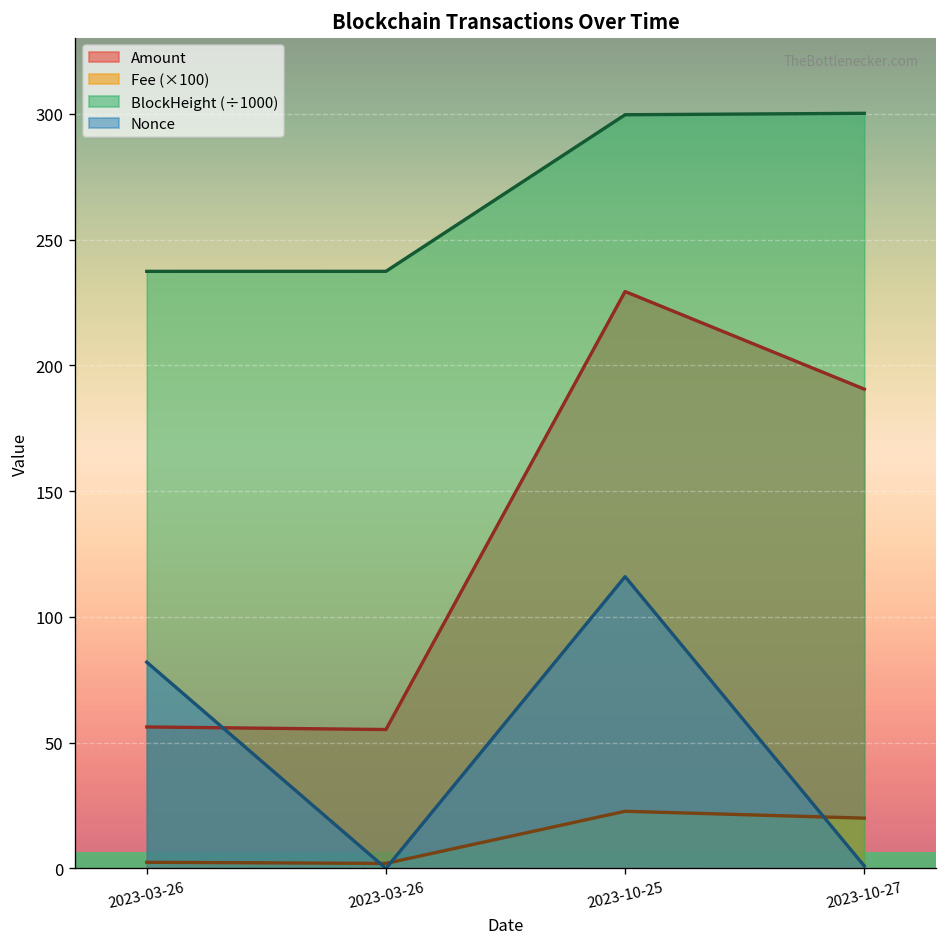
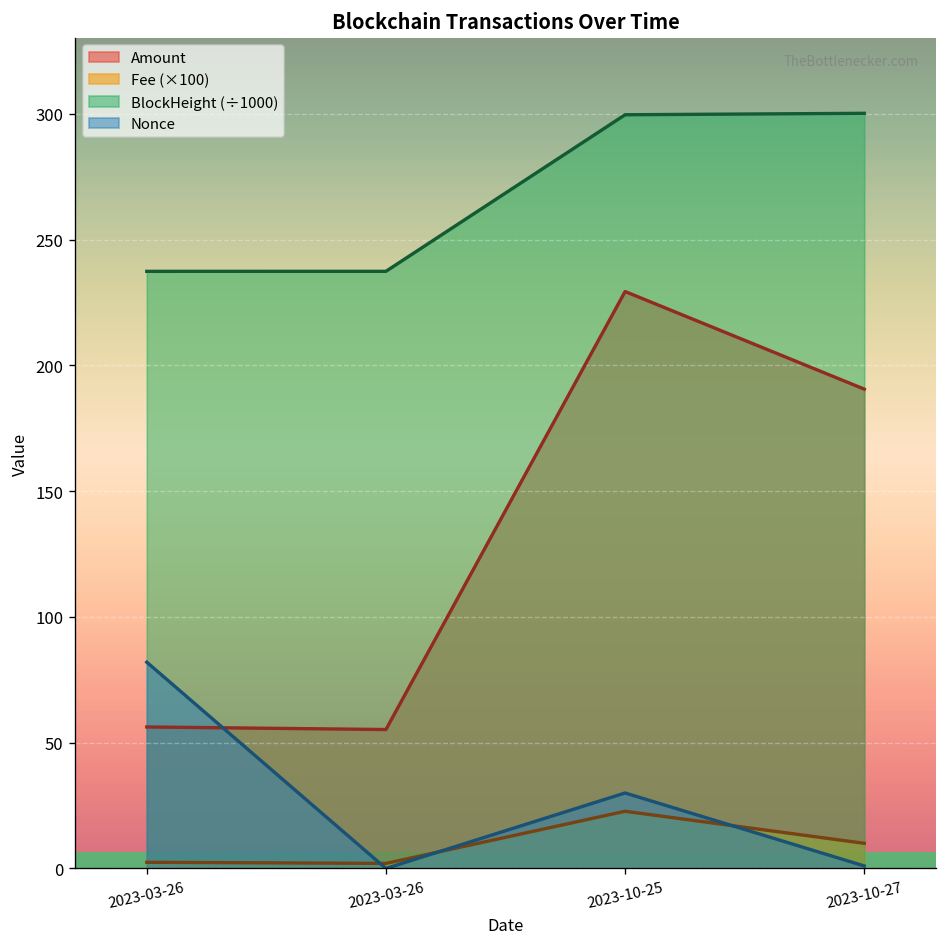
  {
    "Amount": {
      "2023-10-25": 229,
      "2023-10-27": 191
    },
    "Fee (×100)": {
      "2023-10-25": 23,
-     "2023-10-27": 20
+     "2023-10-27": 10
    },
    "BlockHeight (÷1000)": {
      "2023-10-25": 300,
      "2023-10-27": 300
    },
    "Nonce": {
-     "2023-10-25": 116
+     "2023-10-25": 30
    }
  }
